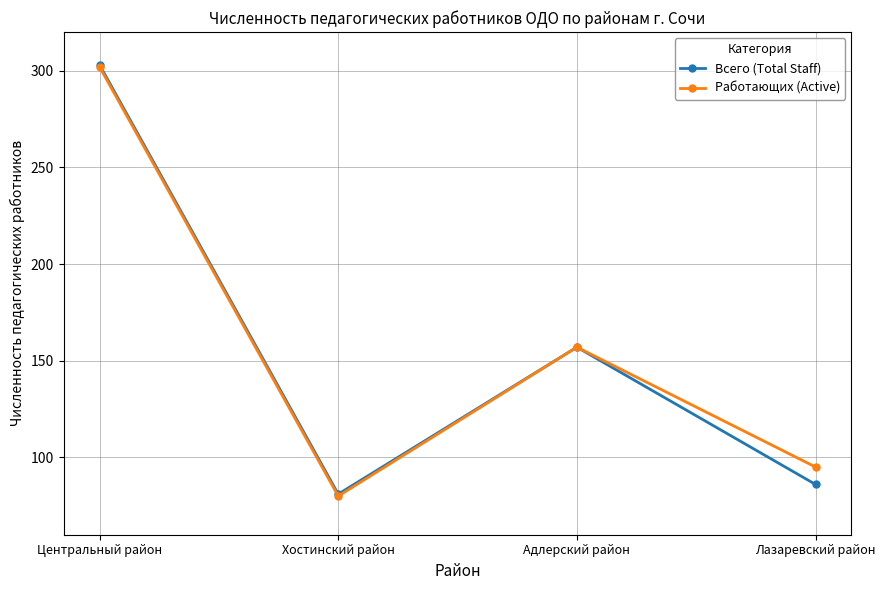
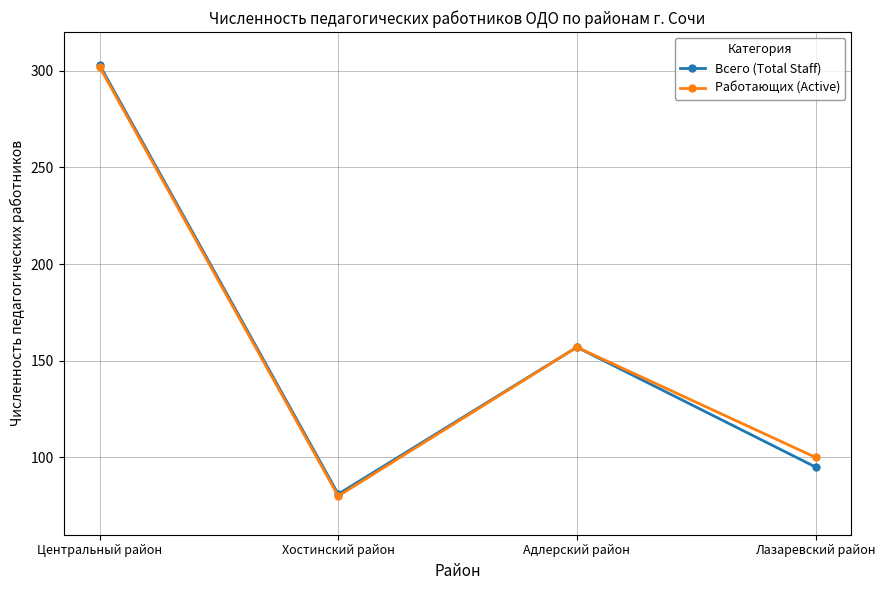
  {
    "Всего (Total Staff)": {
-     "Лазаревский район": 86
+     "Лазаревский район": 95
    },
    "Работающих (Active)": {
-     "Лазаревский район": 95
+     "Лазаревский район": 100
    }
  }
